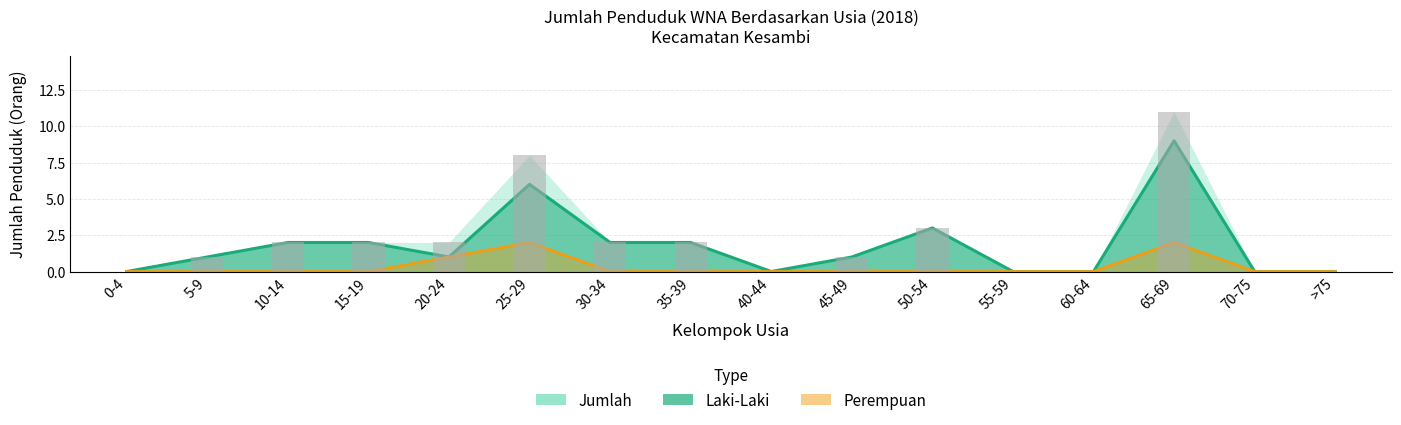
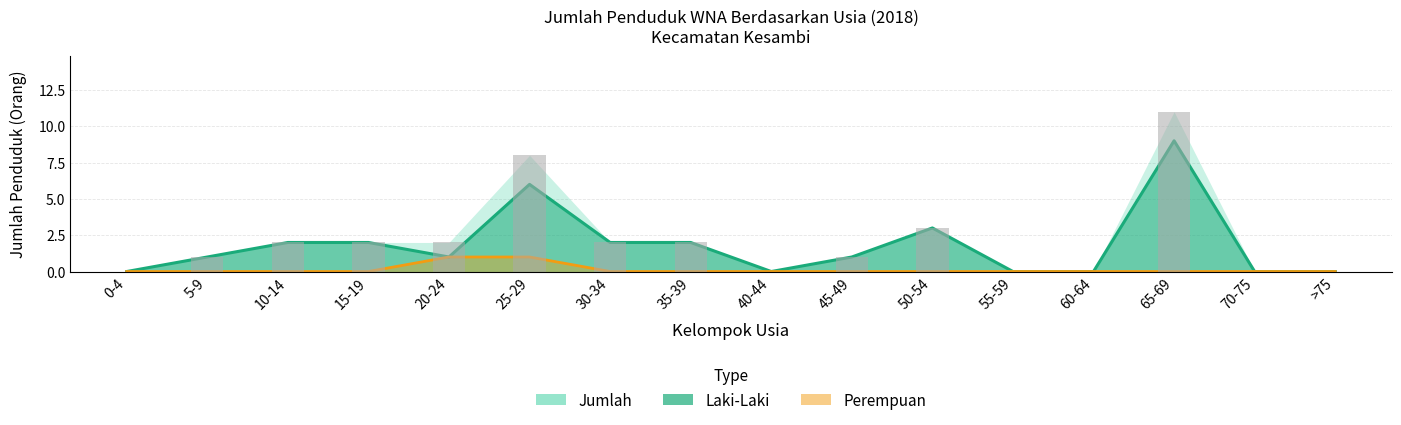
  {
    "Perempuan": {
      "5-9": 0,
      "10-14": 0,
      "15-19": 0,
-     "25-29": 2,
+     "25-29": 1,
      "30-34": 0,
      "35-39": 0,
      "45-49": 0,
      "50-54": 0,
-     "65-69": 2
+     "65-69": 0
    }
  }
